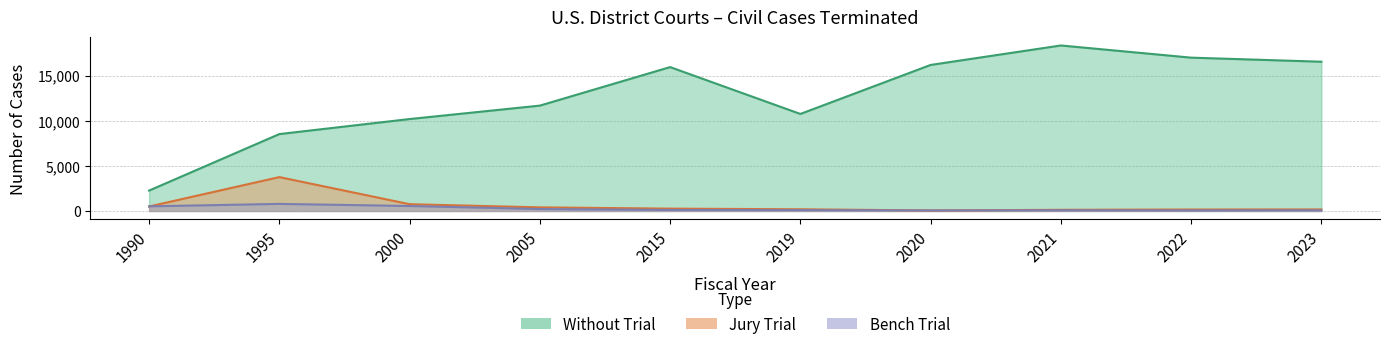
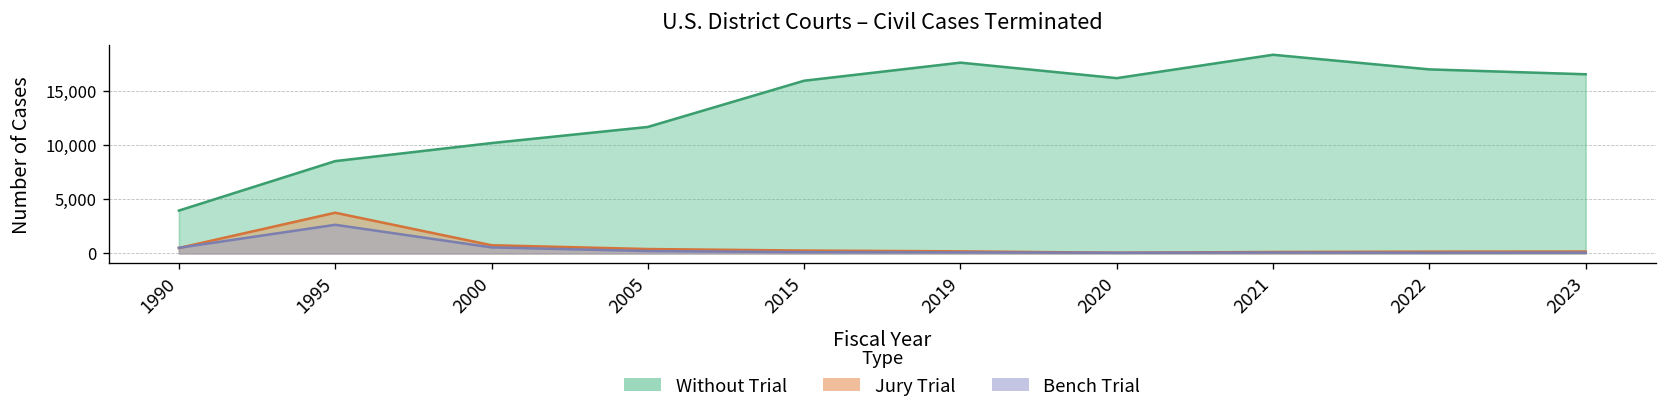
  {
    "Without Trial": {
-     "1990": "2,000",
+     "1990": "4,000",
      "1995": "9,000",
      "2000": "10,000",
      "2005": "12,000",
      "2015": "16,000",
-     "2019": "11,000",
+     "2019": "18,000",
      "2020": "16,000",
      "2021": "18,000",
      "2022": "17,000",
      "2023": "17,000"
    },
    "Jury Trial": {
      "1995": "4,000"
    },
    "Bench Trial": {
-     "1995": "1,000"
+     "1995": "3,000"
    }
  }
